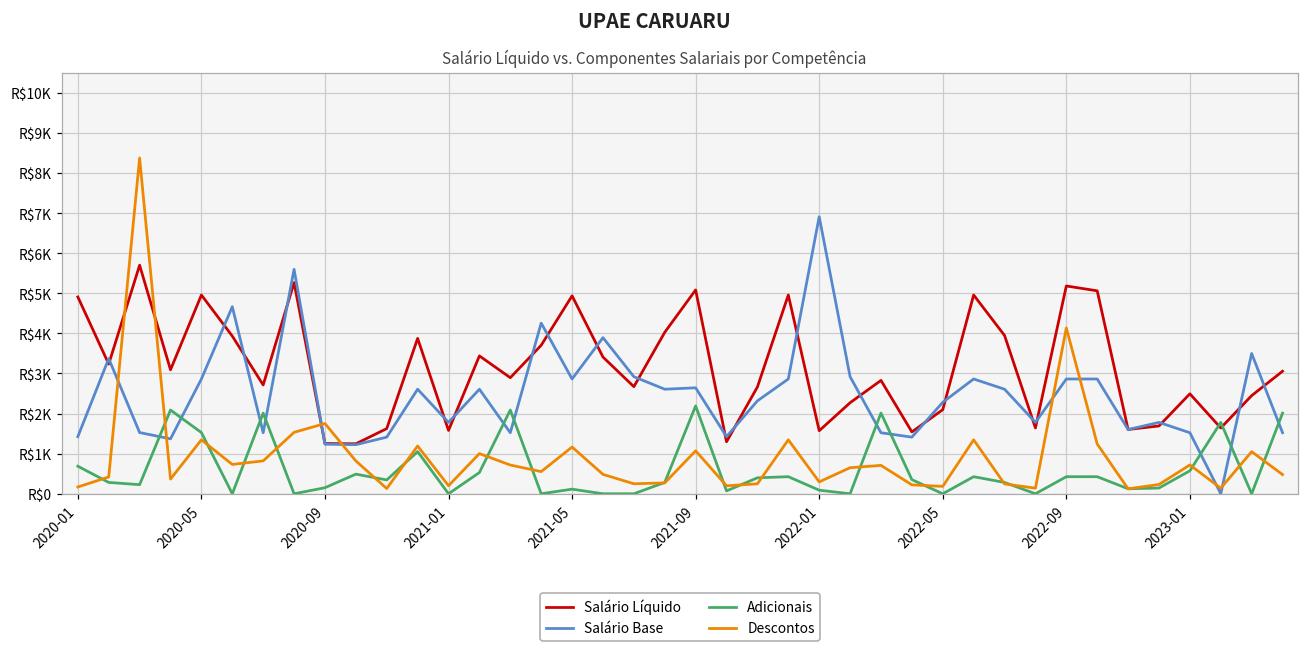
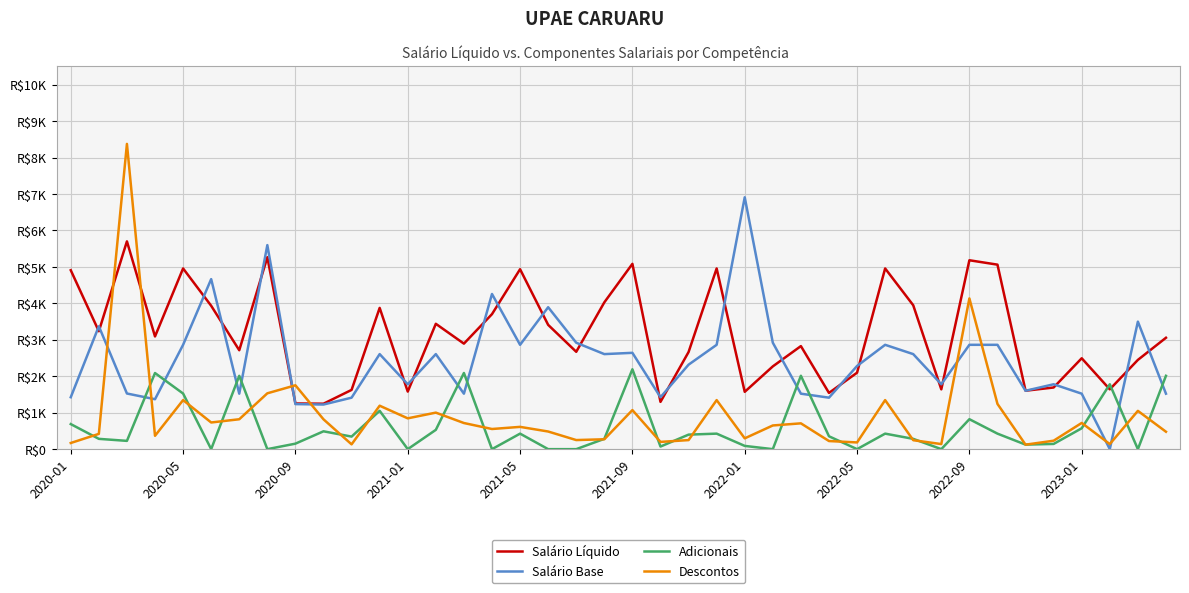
  {
    "Salário Líquido": {
      "2020-01": "R$4900",
      "2020-05": "R$5000",
      "2021-01": "R$1600",
      "2021-05": "R$4900",
      "2021-09": "R$5100",
      "2022-01": "R$1600",
      "2022-05": "R$2100",
      "2022-09": "R$5200",
      "2023-01": "R$2500"
    },
    "Salário Base": {
      "2020-01": "R$1400",
      "2020-05": "R$2900",
      "2021-01": "R$1800",
      "2021-05": "R$2900",
      "2021-09": "R$2600",
      "2022-01": "R$6900",
      "2022-05": "R$2300",
      "2022-09": "R$2900",
      "2023-01": "R$1500"
    },
    "Adicionais": {
      "2020-01": "R$700",
      "2020-05": "R$1500",
      "2020-09": "R$200",
      "2021-01": "R$0",
-     "2021-05": "R$100",
+     "2021-05": "R$400",
      "2021-09": "R$2200",
      "2022-01": "R$100",
      "2022-05": "R$0",
-     "2022-09": "R$400",
+     "2022-09": "R$800",
      "2023-01": "R$600"
    },
    "Descontos": {
      "2020-01": "R$200",
      "2020-05": "R$1300",
      "2020-09": "R$1800",
-     "2021-01": "R$200",
-     "2021-05": "R$1200",
+     "2021-01": "R$800",
+     "2021-05": "R$600",
      "2021-09": "R$1100",
      "2022-01": "R$300",
      "2022-05": "R$200",
      "2022-09": "R$4100",
      "2023-01": "R$700"
    }
  }
